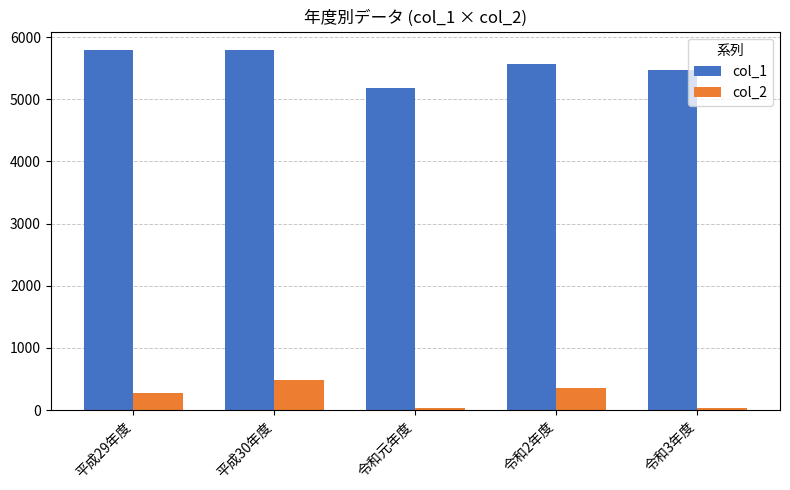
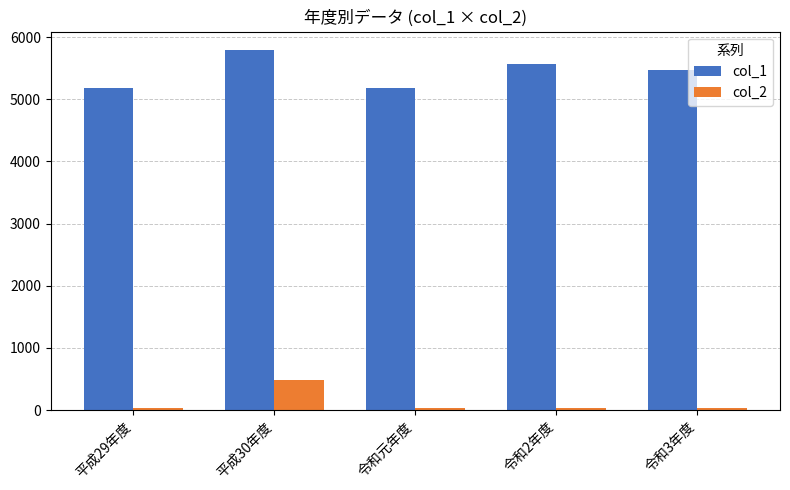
  {
    "col_1": {
-     "平成29年度": 5800,
+     "平成29年度": 5200,
      "平成30年度": 5800,
      "令和元年度": 5200,
      "令和2年度": 5600,
      "令和3年度": 5500
    },
    "col_2": {
-     "平成29年度": 300,
+     "平成29年度": 0,
      "平成30年度": 500,
-     "令和2年度": 400,
+     "令和2年度": 0,
      "令和3年度": 0
    }
  }
